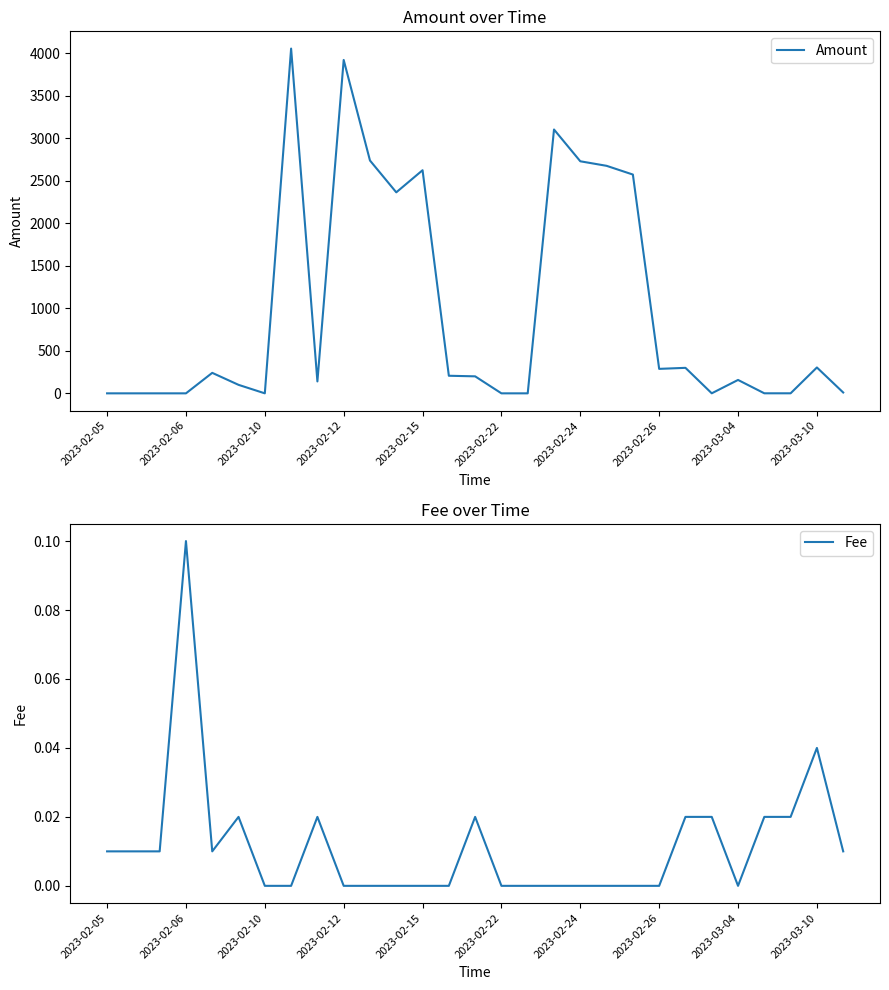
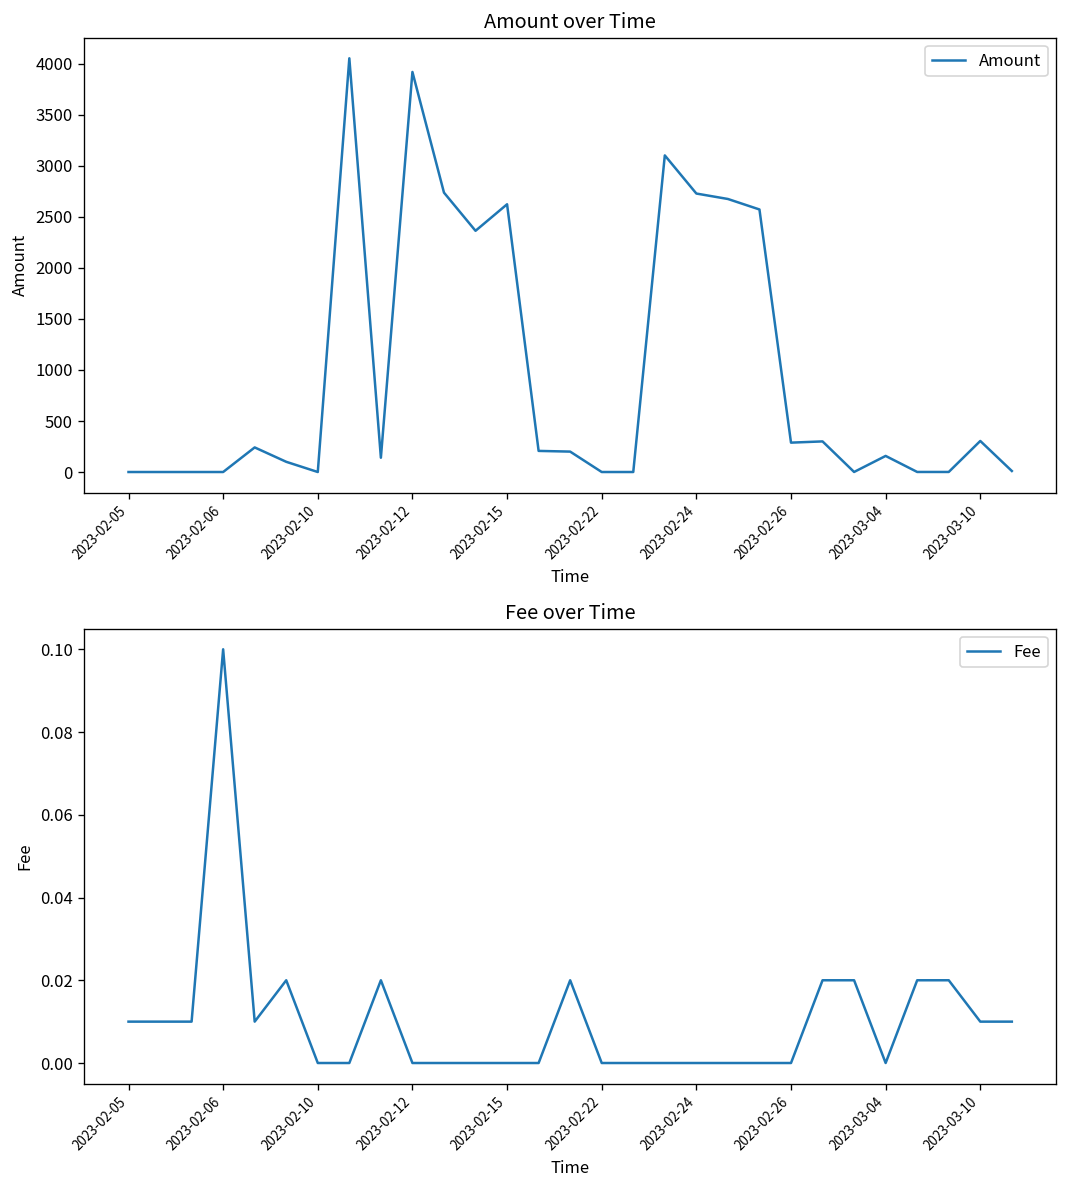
  {
    "Amount over Time": {
      "2023-02-10": 0,
      "2023-02-12": 3900,
      "2023-02-22": 0,
      "2023-02-24": 2700,
      "2023-03-10": 300
    },
    "Fee over Time": {
      "2023-02-10": 0.00,
      "2023-02-12": 0.00,
      "2023-02-22": 0.00,
      "2023-02-24": 0.00,
-     "2023-03-10": 0.04
+     "2023-03-10": 0.01
    }
  }
